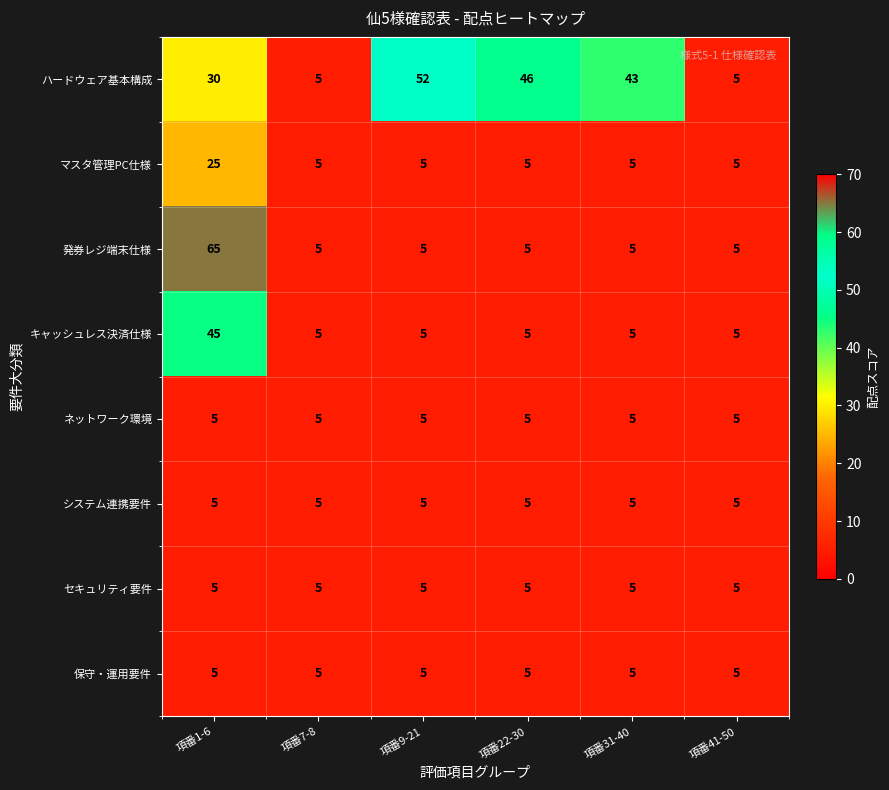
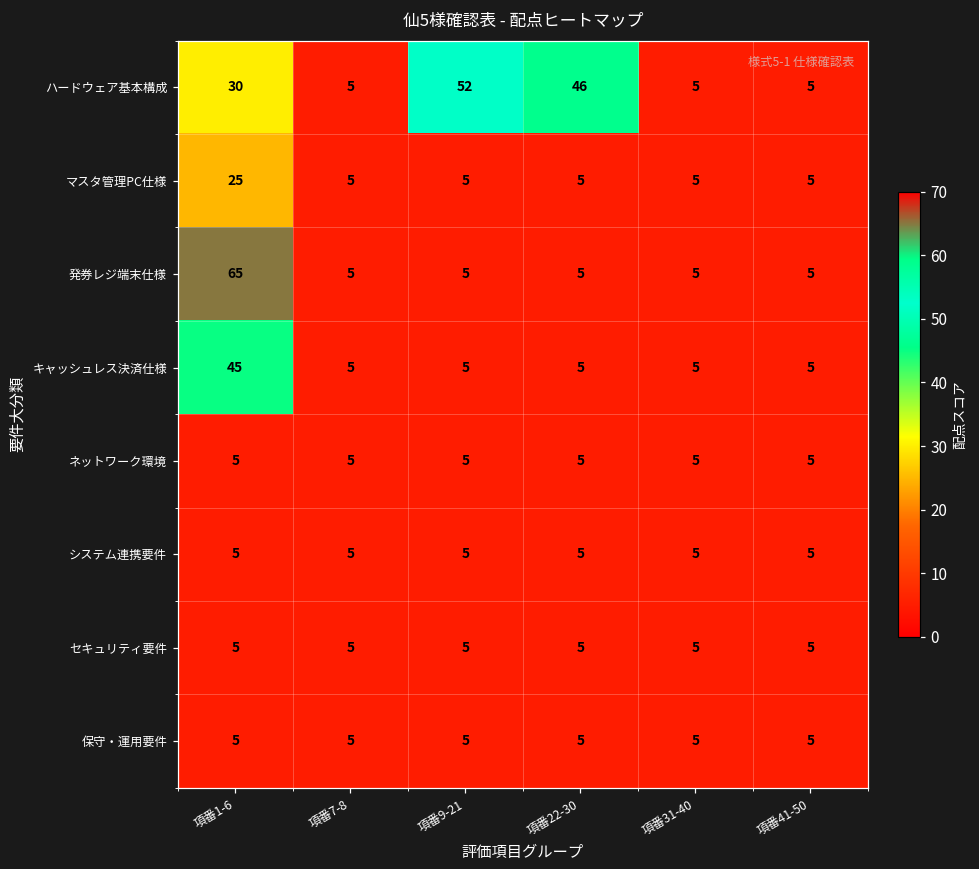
  {
    "ハードウェア基本構成": {
      "項番1-6": 30,
      "項番7-8": 5,
      "項番9-21": 52,
      "項番22-30": 46,
-     "項番31-40": 43
+     "項番31-40": 5
    },
    "マスタ管理PC仕様": {
      "項番1-6": 25,
      "項番7-8": 5,
      "項番9-21": 5,
      "項番22-30": 5,
      "項番31-40": 5,
      "項番41-50": 5
    },
    "発券レジ端末仕様": {
      "項番1-6": 65,
      "項番7-8": 5,
      "項番9-21": 5,
      "項番22-30": 5,
      "項番31-40": 5,
      "項番41-50": 5
    },
    "キャッシュレス決済仕様": {
      "項番1-6": 45,
      "項番7-8": 5,
      "項番9-21": 5,
      "項番22-30": 5,
      "項番31-40": 5,
      "項番41-50": 5
    },
    "ネットワーク環境": {
      "項番1-6": 5,
      "項番7-8": 5,
      "項番9-21": 5,
      "項番22-30": 5,
      "項番31-40": 5,
      "項番41-50": 5
    },
    "システム連携要件": {
      "項番1-6": 5,
      "項番7-8": 5,
      "項番9-21": 5,
      "項番22-30": 5,
      "項番31-40": 5,
      "項番41-50": 5
    },
    "セキュリティ要件": {
      "項番1-6": 5,
      "項番7-8": 5,
      "項番9-21": 5,
      "項番22-30": 5,
      "項番31-40": 5,
      "項番41-50": 5
    },
    "保守・運用要件": {
      "項番1-6": 5,
      "項番7-8": 5,
      "項番9-21": 5,
      "項番22-30": 5,
      "項番31-40": 5,
      "項番41-50": 5
    }
  }
